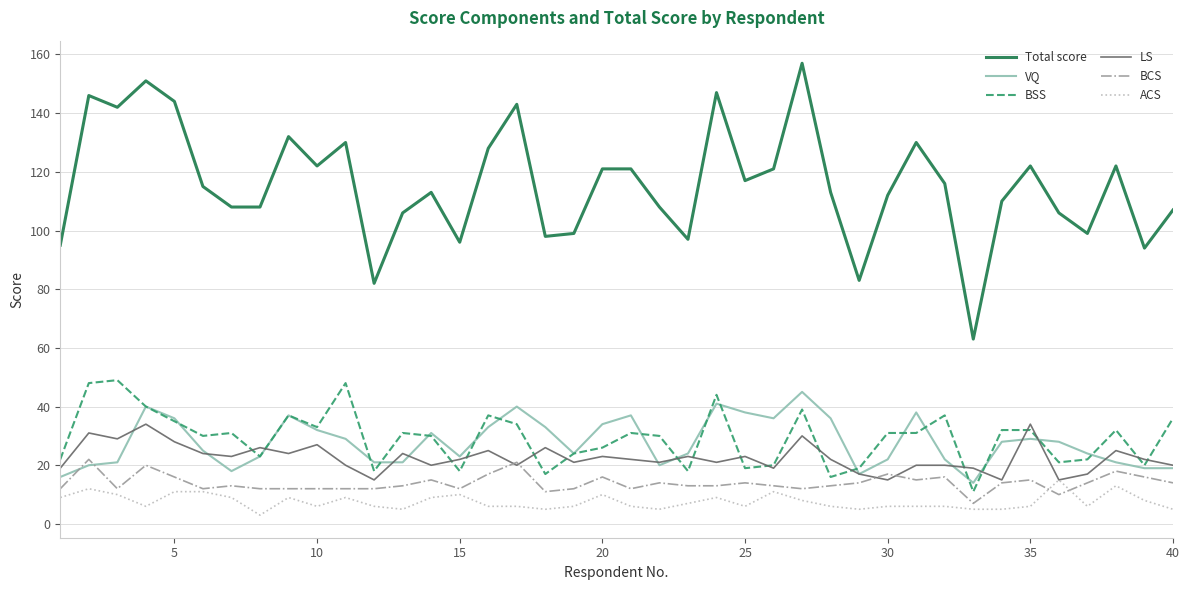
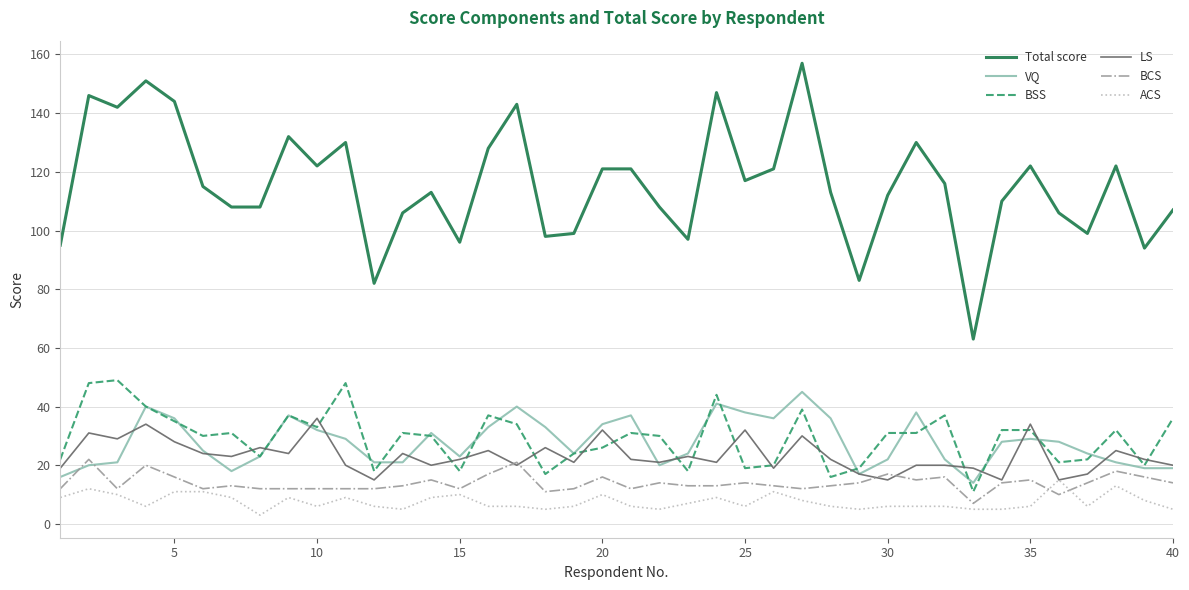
  {
    "LS": {
      "5": 28,
-     "10": 27,
+     "10": 36,
      "15": 22,
-     "20": 23,
-     "25": 23,
+     "20": 32,
+     "25": 32,
      "30": 15,
      "35": 34,
      "40": 20
    }
  }
